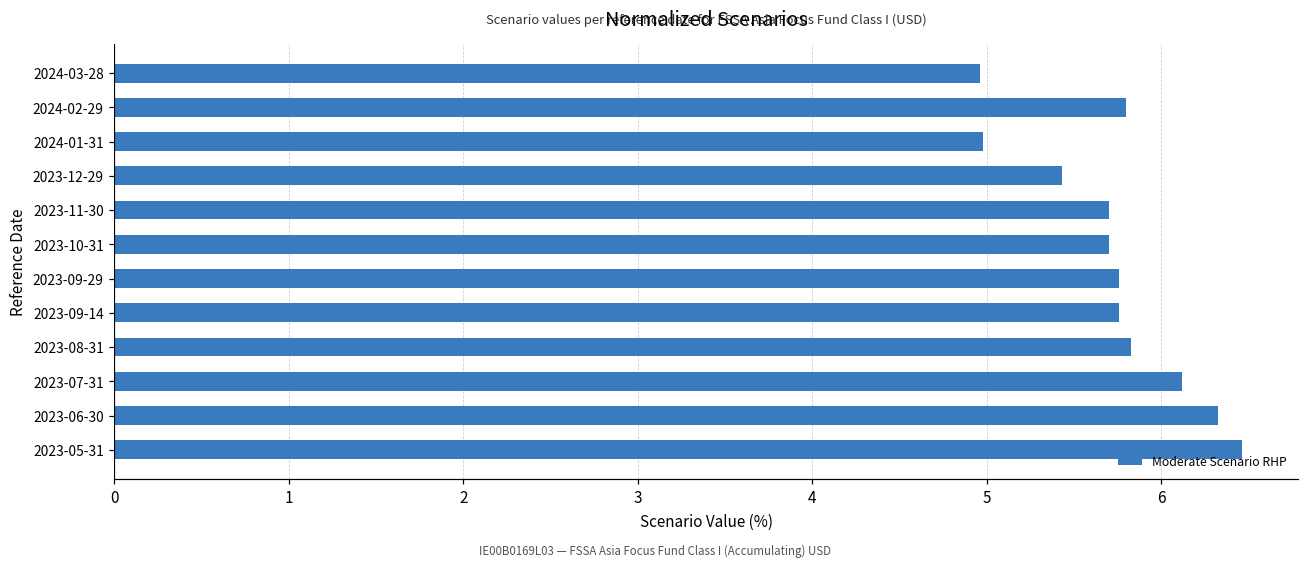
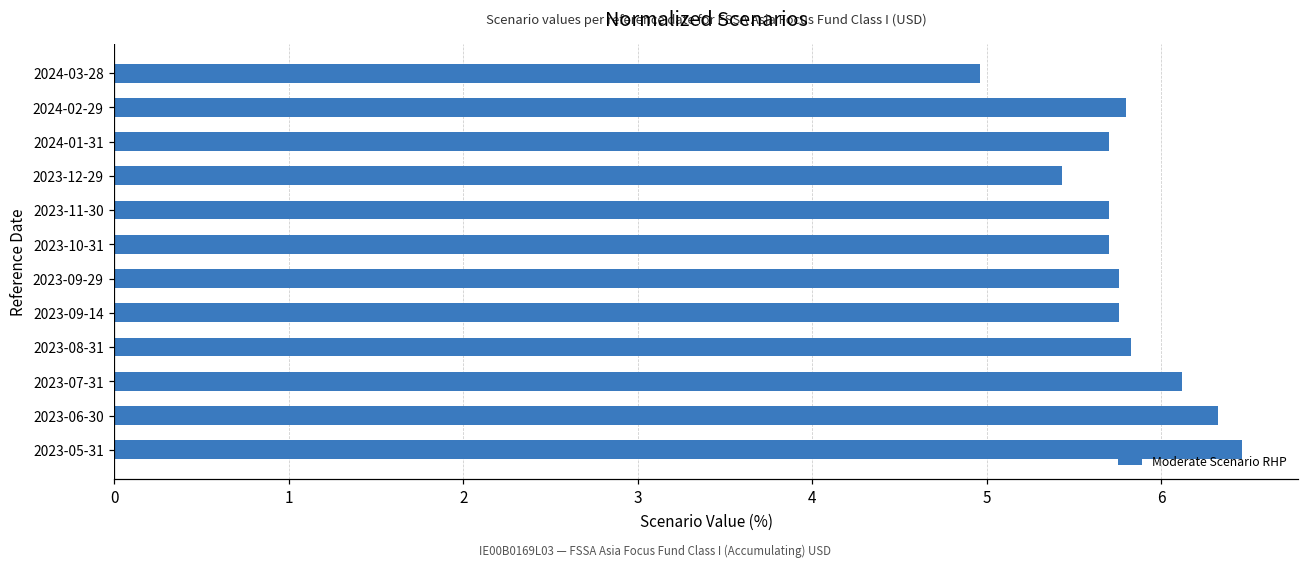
  {
    "2024-03-28": 4.96,
    "2024-02-29": 5.80,
-   "2024-01-31": 4.98,
+   "2024-01-31": 5.70,
    "2023-12-29": 5.43,
    "2023-11-30": 5.70,
    "2023-10-31": 5.70,
    "2023-09-29": 5.76,
    "2023-09-14": 5.76,
    "2023-08-31": 5.83,
    "2023-07-31": 6.12,
    "2023-06-30": 6.32,
    "2023-05-31": 6.46
  }
